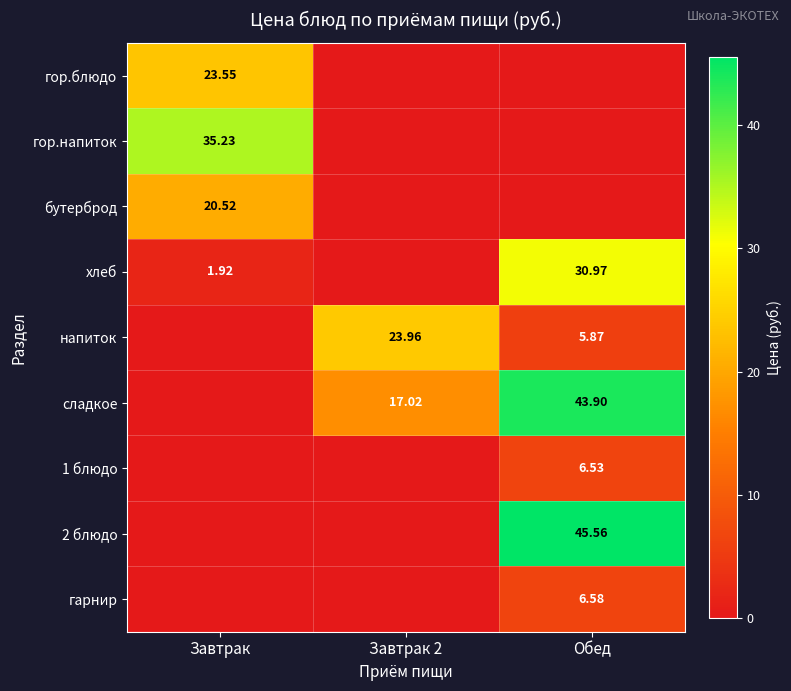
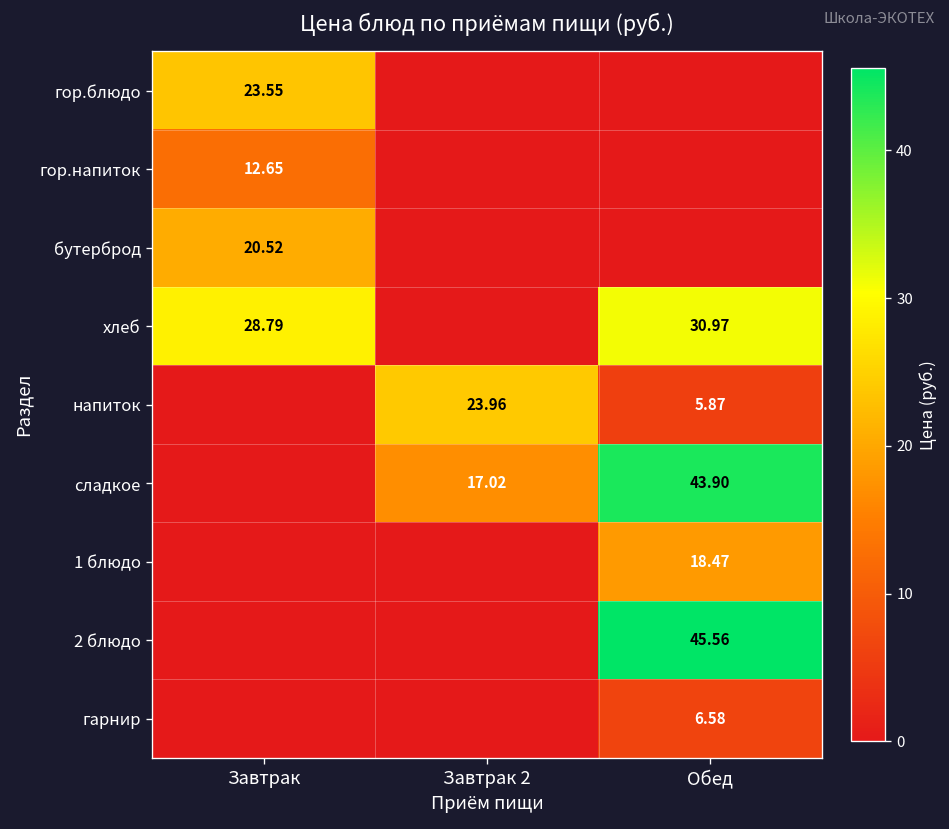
  {
    "гор.блюдо": {
      "Завтрак": 23.55
    },
    "гор.напиток": {
-     "Завтрак": 35.23
+     "Завтрак": 12.65
    },
    "бутерброд": {
      "Завтрак": 20.52
    },
    "хлеб": {
-     "Завтрак": 1.92,
+     "Завтрак": 28.79,
      "Обед": 30.97
    },
    "напиток": {
      "Завтрак 2": 23.96,
      "Обед": 5.87
    },
    "сладкое": {
      "Завтрак 2": 17.02,
      "Обед": 43.90
    },
    "1 блюдо": {
-     "Обед": 6.53
+     "Обед": 18.47
    },
    "2 блюдо": {
      "Обед": 45.56
    },
    "гарнир": {
      "Обед": 6.58
    }
  }
